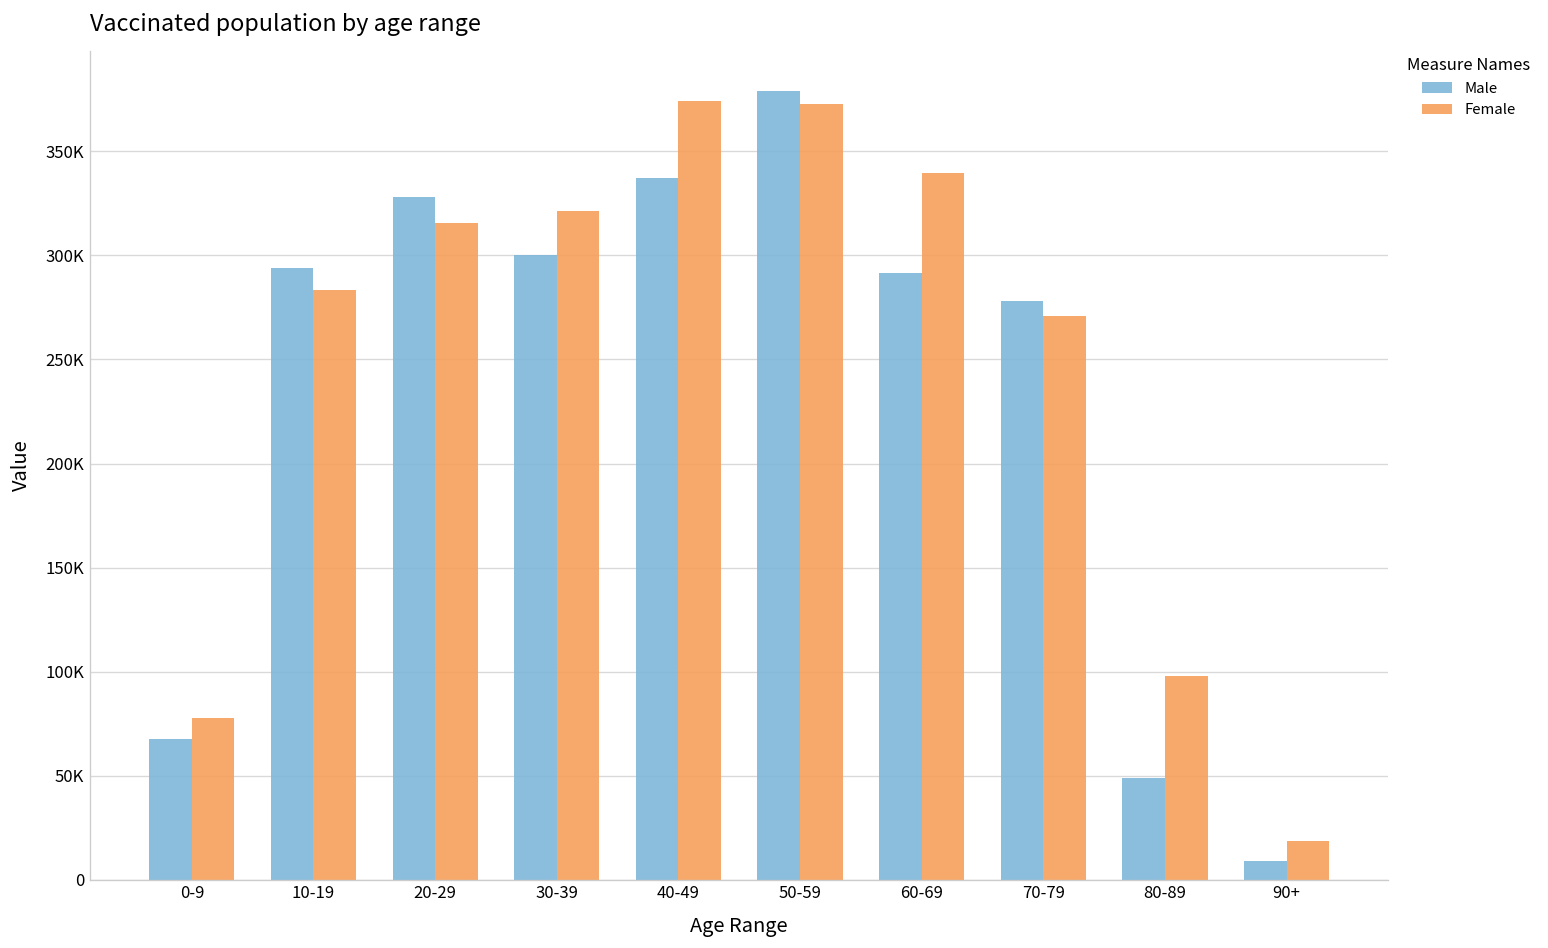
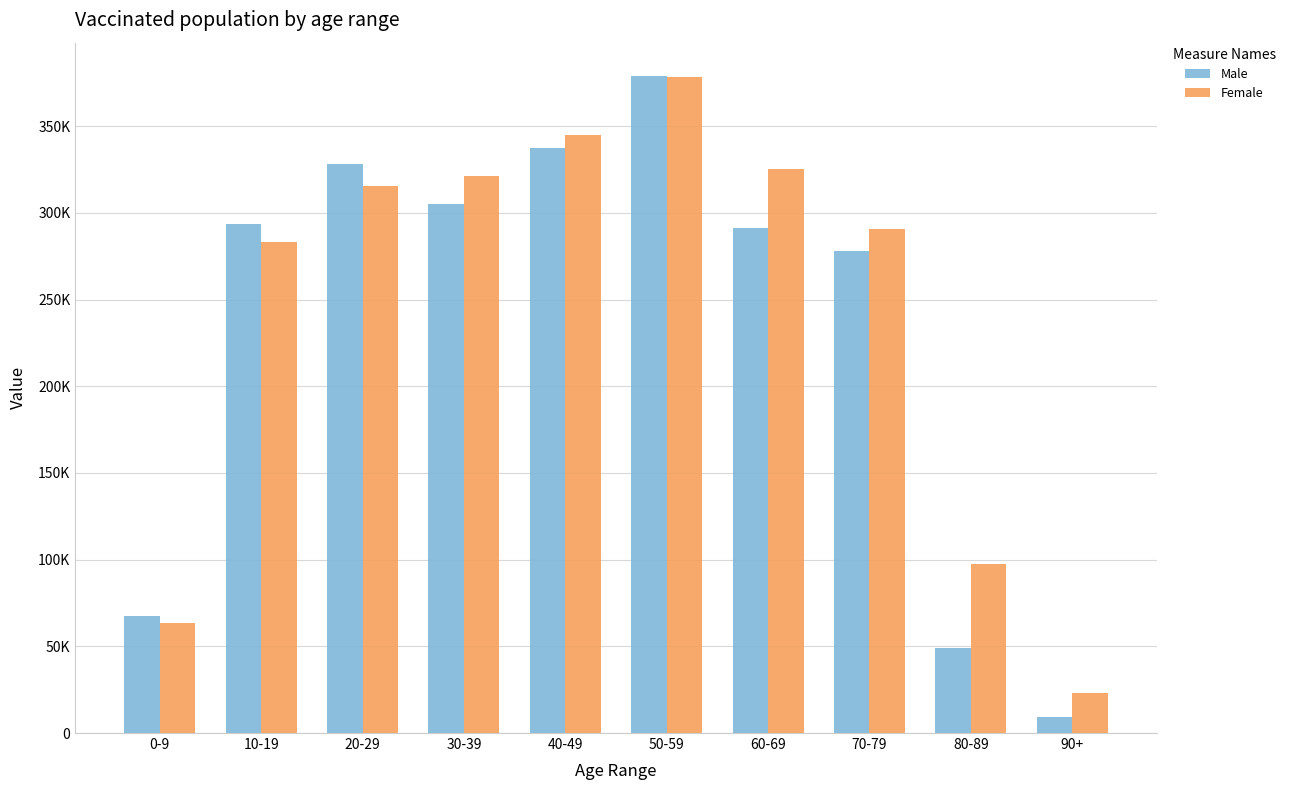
  {
    "Male": {
      "0-9": 67000,
      "10-19": 294000,
      "20-29": 328000,
-     "30-39": 300000,
+     "30-39": 305000,
      "40-49": 337000,
      "50-59": 379000,
      "60-69": 292000,
      "70-79": 278000,
      "80-89": 49000,
      "90+": 9000
    },
    "Female": {
-     "0-9": 78000,
+     "0-9": 63000,
      "10-19": 283000,
      "20-29": 315000,
      "30-39": 321000,
-     "40-49": 374000,
-     "50-59": 373000,
-     "60-69": 340000,
-     "70-79": 271000,
+     "40-49": 345000,
+     "50-59": 378000,
+     "60-69": 325000,
+     "70-79": 291000,
      "80-89": 98000,
-     "90+": 18000
+     "90+": 23000
    }
  }
